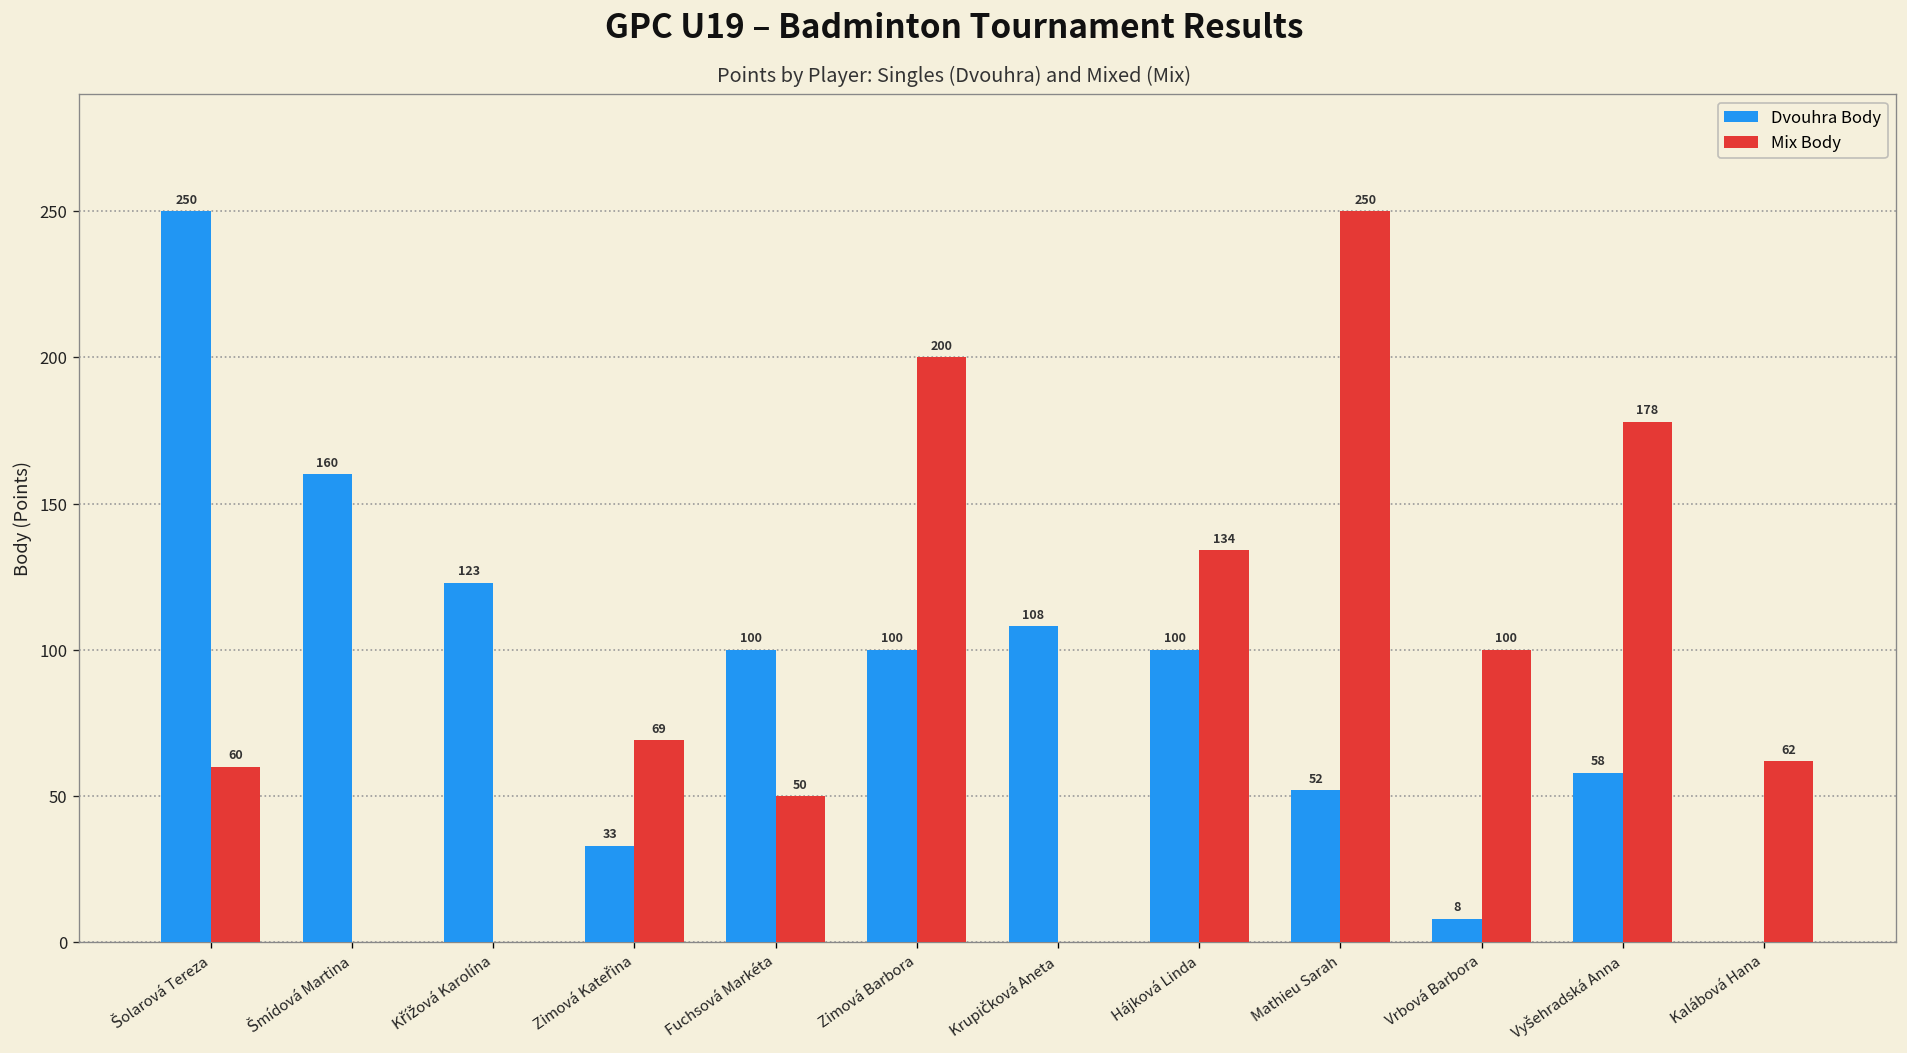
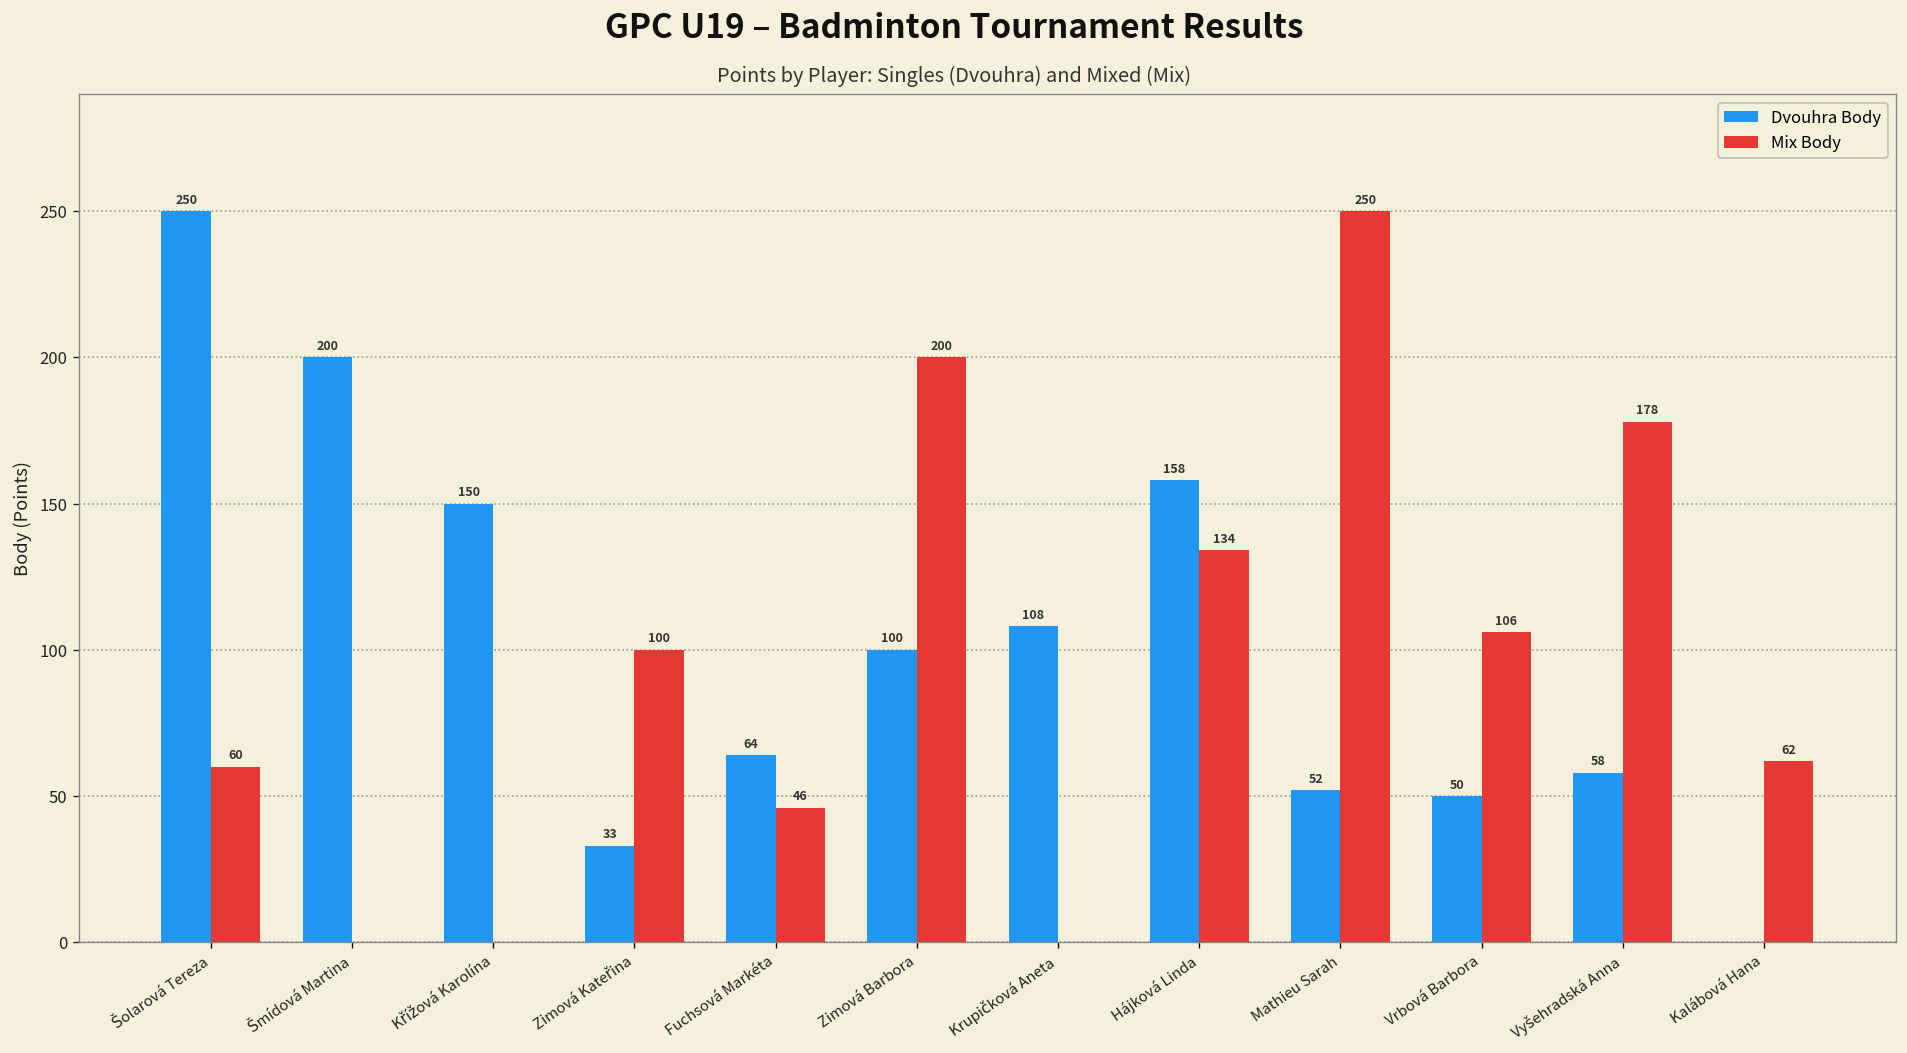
  {
    "Dvouhra Body": {
      "Šolarová Tereza": 250,
-     "Šmídová Martina": 160,
-     "Křížová Karolína": 123,
+     "Šmídová Martina": 200,
+     "Křížová Karolína": 150,
      "Zimová Kateřina": 33,
-     "Fuchsová Markéta": 100,
+     "Fuchsová Markéta": 64,
      "Zimová Barbora": 100,
      "Krupičková Aneta": 108,
-     "Hájková Linda": 100,
+     "Hájková Linda": 158,
      "Mathieu Sarah": 52,
-     "Vrbová Barbora": 8,
+     "Vrbová Barbora": 50,
      "Vyšehradská Anna": 58
    },
    "Mix Body": {
      "Šolarová Tereza": 60,
-     "Zimová Kateřina": 69,
-     "Fuchsová Markéta": 50,
+     "Zimová Kateřina": 100,
+     "Fuchsová Markéta": 46,
      "Zimová Barbora": 200,
      "Hájková Linda": 134,
      "Mathieu Sarah": 250,
-     "Vrbová Barbora": 100,
+     "Vrbová Barbora": 106,
      "Vyšehradská Anna": 178,
      "Kalábová Hana": 62
    }
  }
